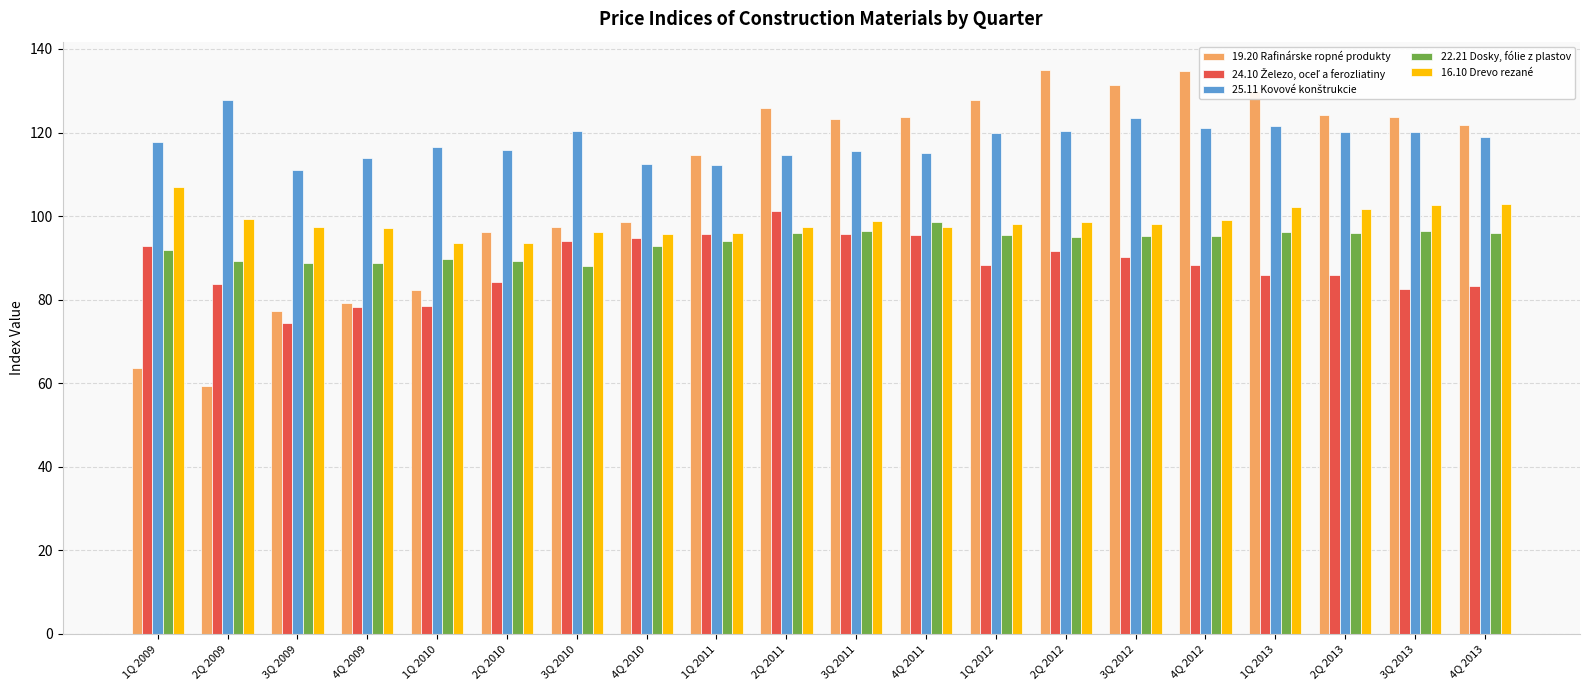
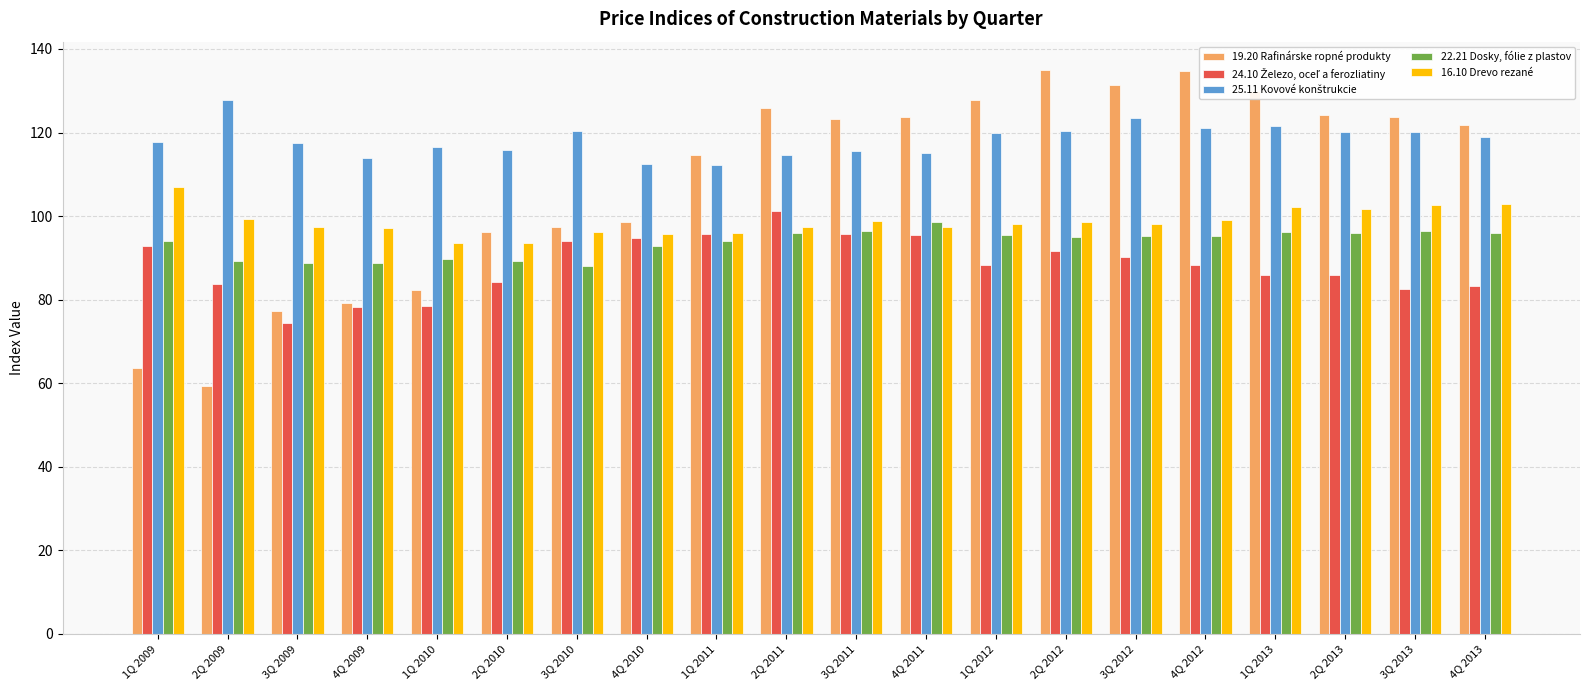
  {
    "19.20 Rafinárske ropné produkty": {
      "1Q 2009": 64,
      "2Q 2009": 59,
      "3Q 2009": 77,
      "4Q 2009": 79,
      "1Q 2010": 82,
      "2Q 2010": 96,
      "3Q 2010": 98,
      "4Q 2010": 99,
      "1Q 2011": 115,
      "2Q 2011": 126,
      "3Q 2011": 123,
      "4Q 2011": 124,
      "1Q 2012": 128,
      "2Q 2012": 135,
      "3Q 2012": 131,
      "4Q 2012": 135,
      "2Q 2013": 124,
      "3Q 2013": 124,
      "4Q 2013": 122
    },
    "24.10 Železo, oceľ a ferozliatiny": {
      "1Q 2009": 93,
      "2Q 2009": 84,
      "3Q 2009": 74,
      "4Q 2009": 78,
      "1Q 2010": 78,
      "2Q 2010": 84,
      "3Q 2010": 94,
      "4Q 2010": 95,
      "1Q 2011": 96,
      "2Q 2011": 101,
      "3Q 2011": 96,
      "4Q 2011": 95,
      "1Q 2012": 88,
      "2Q 2012": 92,
      "3Q 2012": 90,
      "4Q 2012": 88,
      "1Q 2013": 86,
      "2Q 2013": 86,
      "3Q 2013": 82,
      "4Q 2013": 83
    },
    "25.11 Kovové konštrukcie": {
      "1Q 2009": 118,
      "2Q 2009": 128,
-     "3Q 2009": 111,
+     "3Q 2009": 118,
      "4Q 2009": 114,
      "1Q 2010": 116,
      "2Q 2010": 116,
      "3Q 2010": 120,
      "4Q 2010": 113,
      "1Q 2011": 112,
      "2Q 2011": 115,
      "3Q 2011": 116,
      "4Q 2011": 115,
      "1Q 2012": 120,
      "2Q 2012": 120,
      "3Q 2012": 124,
      "4Q 2012": 121,
      "1Q 2013": 121,
      "2Q 2013": 120,
      "3Q 2013": 120,
      "4Q 2013": 119
    },
    "22.21 Dosky, fólie z plastov": {
-     "1Q 2009": 92,
+     "1Q 2009": 94,
      "2Q 2009": 89,
      "3Q 2009": 89,
      "4Q 2009": 89,
      "1Q 2010": 90,
      "2Q 2010": 89,
      "3Q 2010": 88,
      "4Q 2010": 93,
      "1Q 2011": 94,
      "2Q 2011": 96,
      "3Q 2011": 96,
      "4Q 2011": 99,
      "1Q 2012": 95,
      "2Q 2012": 95,
      "3Q 2012": 95,
      "4Q 2012": 95,
      "1Q 2013": 96,
      "2Q 2013": 96,
      "3Q 2013": 96,
      "4Q 2013": 96
    },
    "16.10 Drevo rezané": {
      "1Q 2009": 107,
      "2Q 2009": 99,
      "3Q 2009": 97,
      "4Q 2009": 97,
      "1Q 2010": 94,
      "2Q 2010": 94,
      "3Q 2010": 96,
      "4Q 2010": 96,
      "1Q 2011": 96,
      "2Q 2011": 97,
      "3Q 2011": 99,
      "4Q 2011": 97,
      "1Q 2012": 98,
      "2Q 2012": 99,
      "3Q 2012": 98,
      "4Q 2012": 99,
      "1Q 2013": 102,
      "2Q 2013": 102,
      "3Q 2013": 103,
      "4Q 2013": 103
    }
  }
